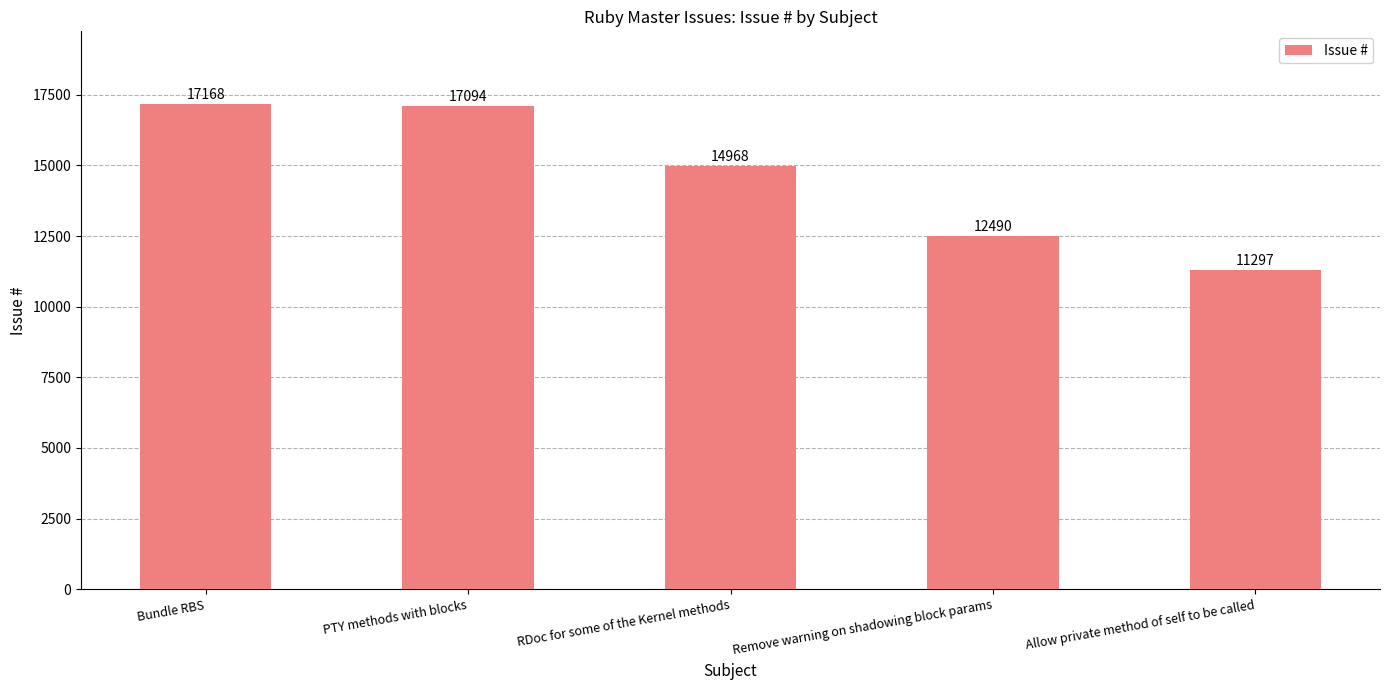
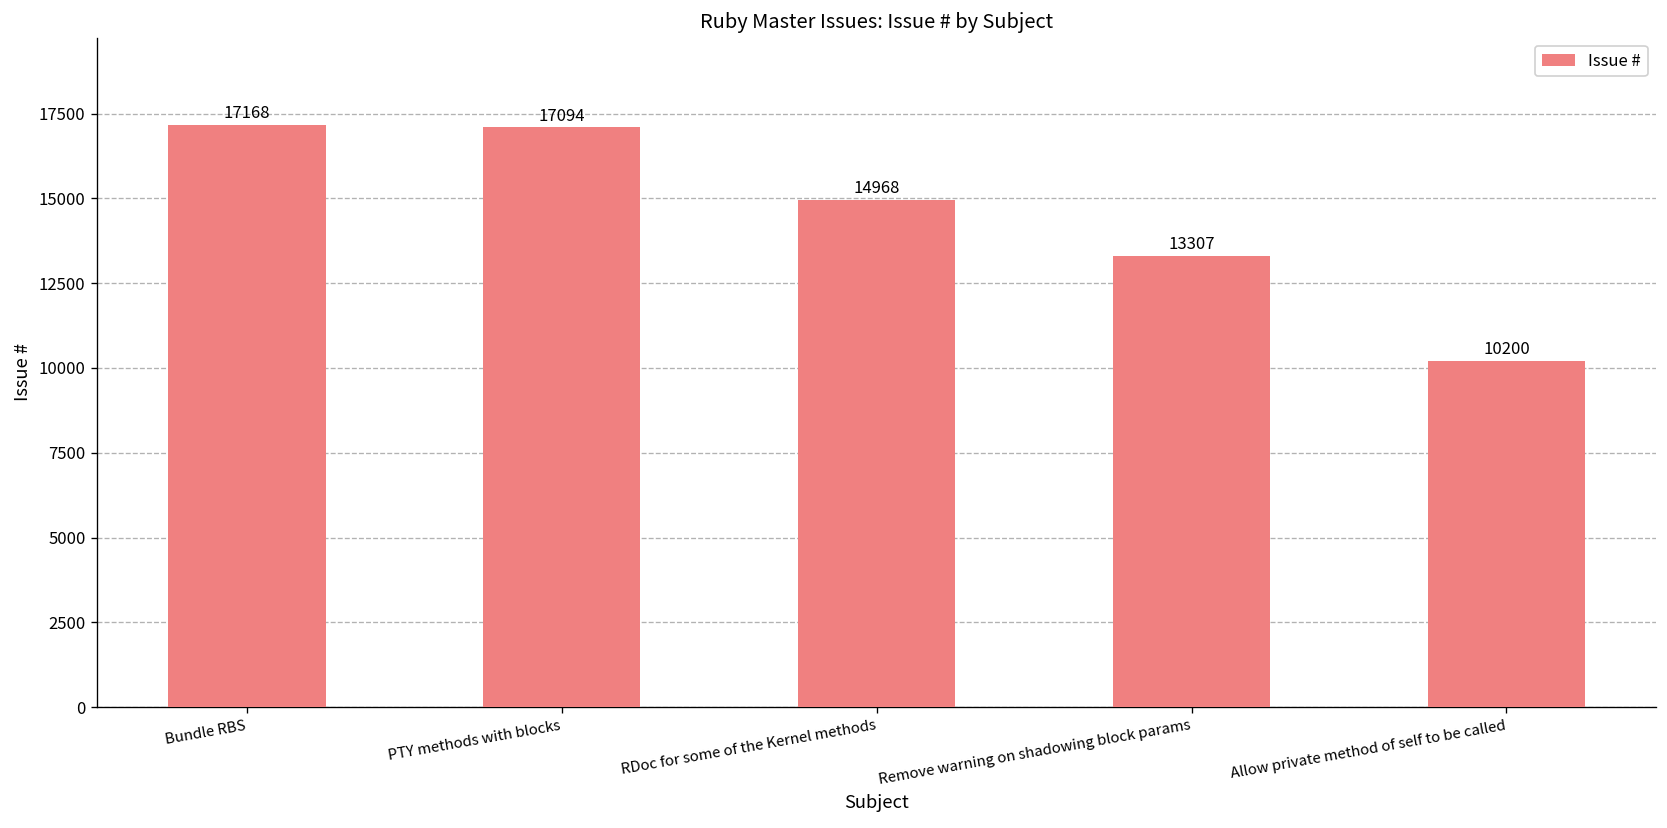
  {
    "Bundle RBS": 17168,
    "PTY methods with blocks": 17094,
    "RDoc for some of the Kernel methods": 14968,
-   "Remove warning on shadowing block params": 12490,
-   "Allow private method of self to be called": 11297
+   "Remove warning on shadowing block params": 13307,
+   "Allow private method of self to be called": 10200
  }
